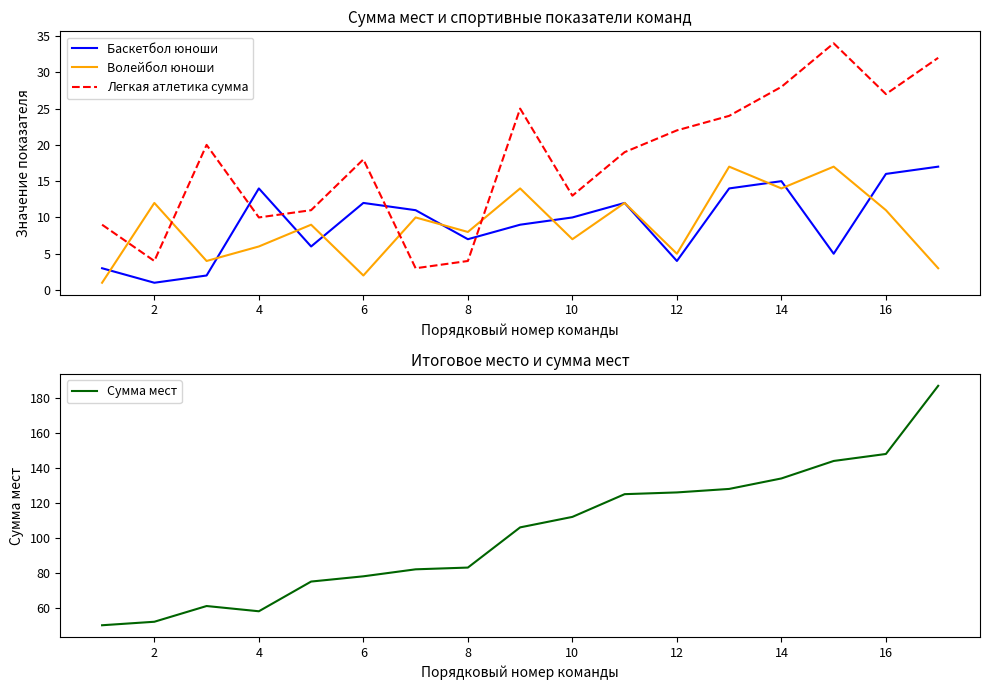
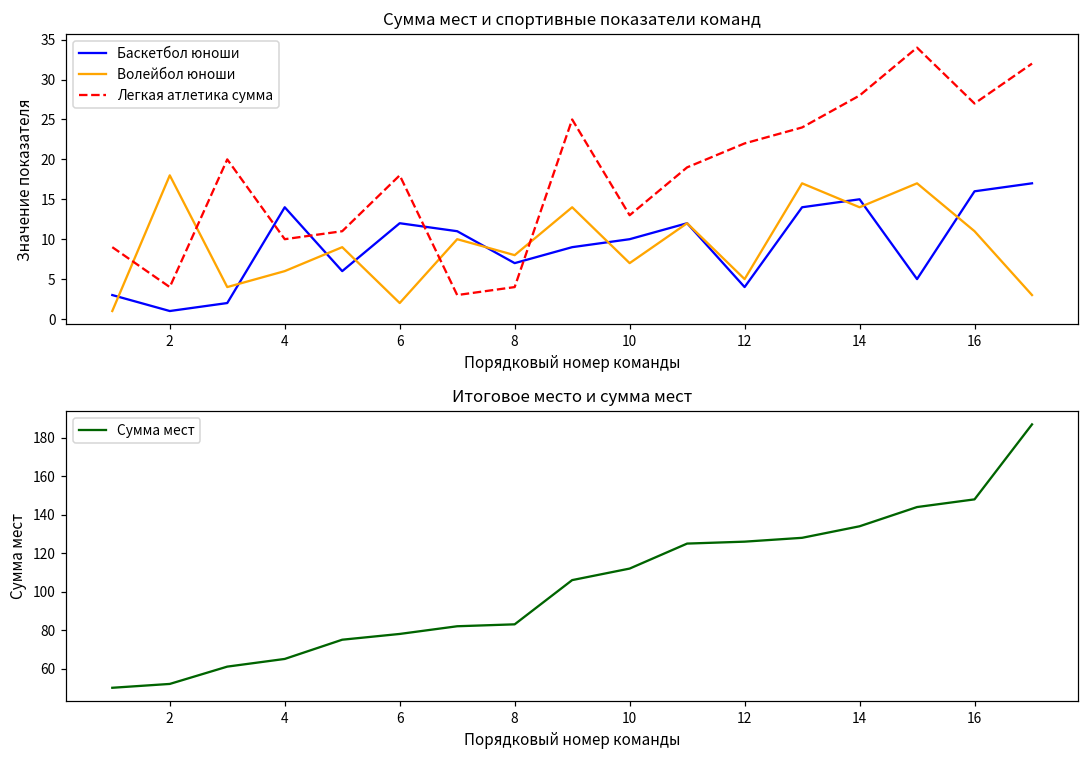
  {
    "Сумма мест и спортивные показатели команд": {
      "Баскетбол юноши": {
        "2": 1,
        "4": 14,
        "6": 12,
        "8": 7,
        "10": 10,
        "12": 4,
        "14": 15,
        "16": 16
      },
      "Волейбол юноши": {
-       "2": 12,
+       "2": 18,
        "4": 6,
        "6": 2,
        "8": 8,
        "10": 7,
        "12": 5,
        "14": 14,
        "16": 11
      },
      "Легкая атлетика сумма": {
        "2": 4,
        "4": 10,
        "6": 18,
        "8": 4,
        "10": 13,
        "12": 22,
        "14": 28,
        "16": 27
      }
    },
    "Итоговое место и сумма мест": {
      "2": 52,
-     "4": 58,
+     "4": 65,
      "6": 78,
      "8": 83,
      "10": 112,
      "12": 126,
      "14": 134,
      "16": 148
    }
  }
